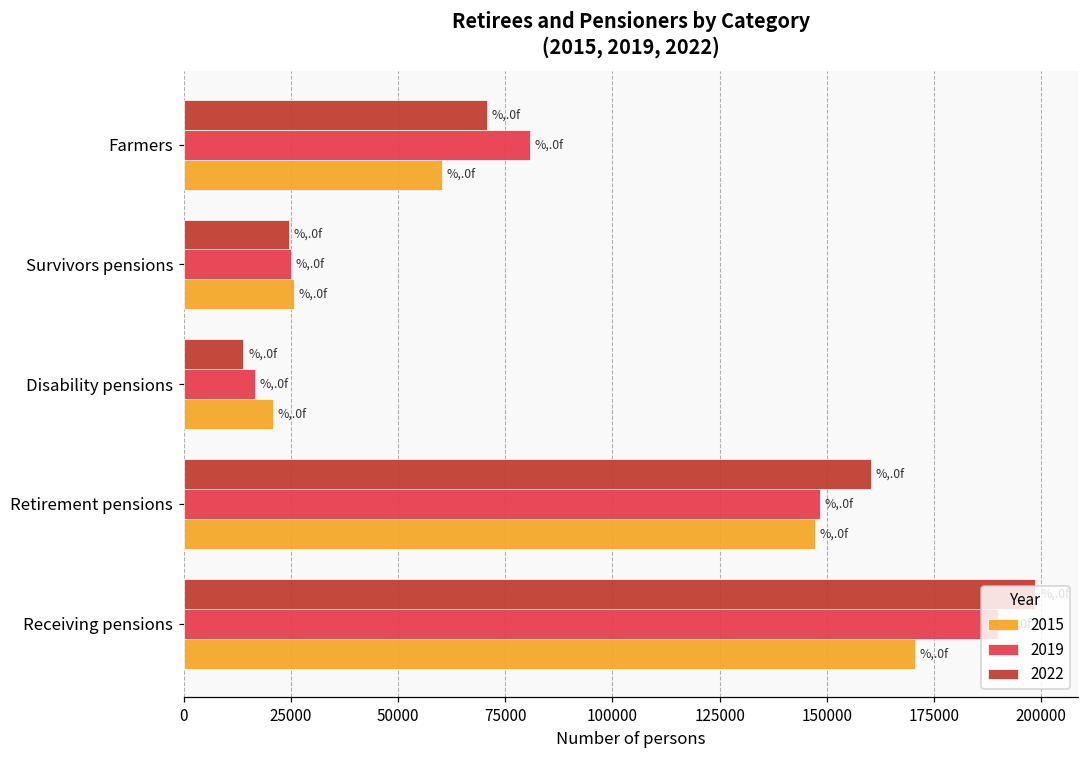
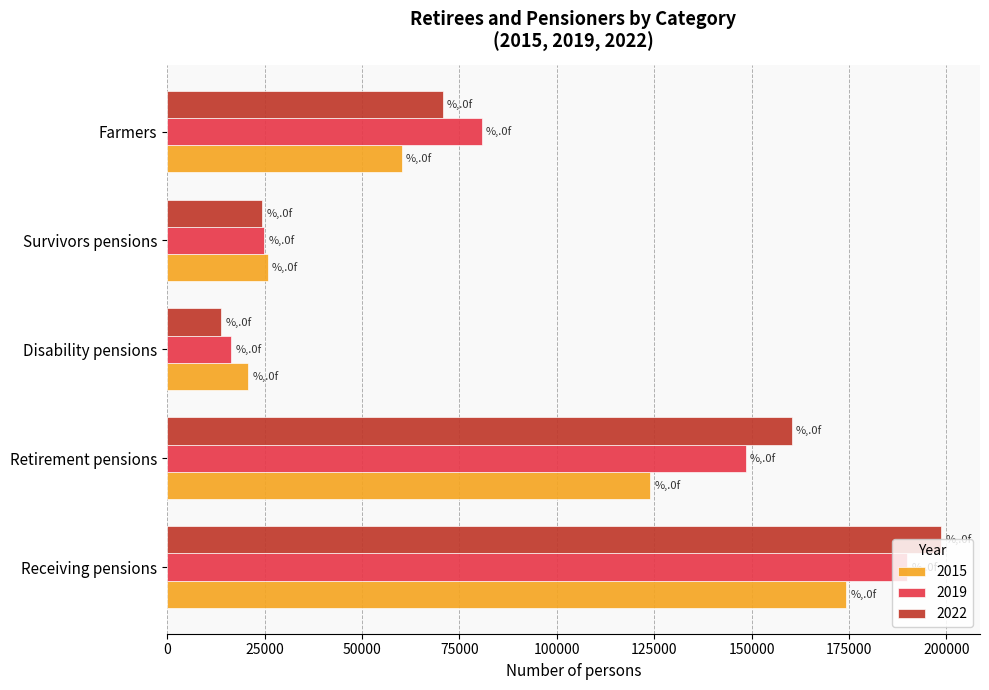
  {
    "2015": {
-     "Retirement pensions": 147000,
-     "Receiving pensions": 171000
+     "Retirement pensions": 124000,
+     "Receiving pensions": 174000
    }
  }
